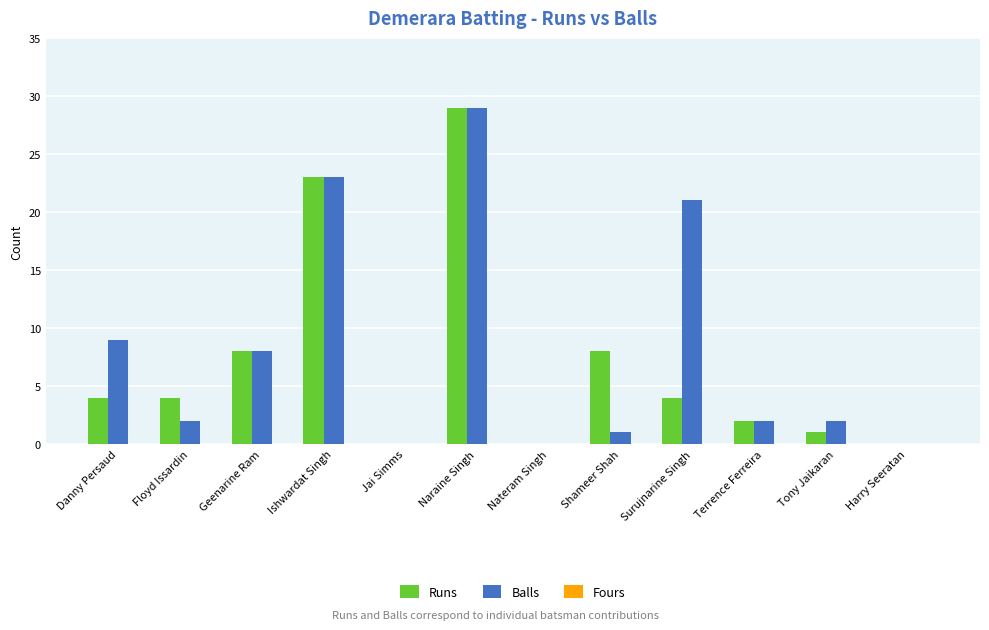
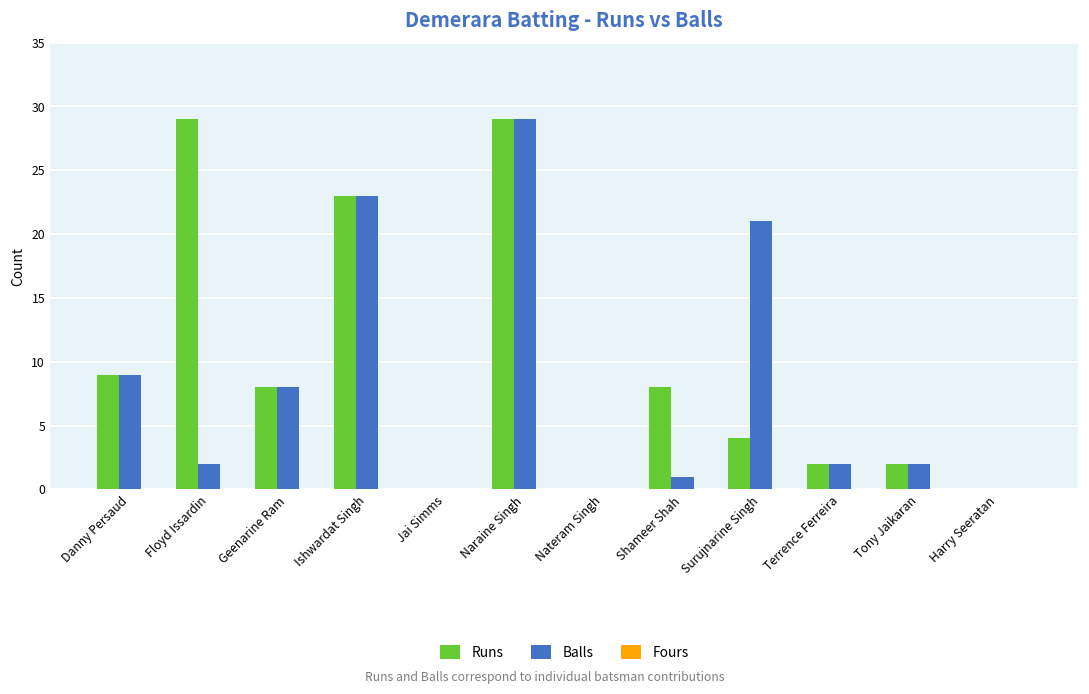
  {
    "Runs": {
-     "Danny Persaud": 4,
-     "Floyd Issardin": 4,
+     "Danny Persaud": 9,
+     "Floyd Issardin": 29,
      "Geenarine Ram": 8,
      "Ishwardat Singh": 23,
      "Jai Simms": 0,
      "Naraine Singh": 29,
      "Nateram Singh": 0,
      "Shameer Shah": 8,
      "Surujnarine Singh": 4,
      "Terrence Ferreira": 2,
-     "Tony Jaikaran": 1,
+     "Tony Jaikaran": 2,
      "Harry Seeratan": 0
    },
    "Balls": {
      "Danny Persaud": 9,
      "Floyd Issardin": 2,
      "Geenarine Ram": 8,
      "Ishwardat Singh": 23,
      "Jai Simms": 0,
      "Naraine Singh": 29,
      "Nateram Singh": 0,
      "Shameer Shah": 1,
      "Surujnarine Singh": 21,
      "Terrence Ferreira": 2,
      "Tony Jaikaran": 2,
      "Harry Seeratan": 0
    },
    "Fours": {
      "Danny Persaud": 0,
      "Floyd Issardin": 0,
      "Geenarine Ram": 0,
      "Ishwardat Singh": 0,
      "Jai Simms": 0,
      "Naraine Singh": 0,
      "Nateram Singh": 0,
      "Shameer Shah": 0,
      "Surujnarine Singh": 0,
      "Terrence Ferreira": 0,
      "Tony Jaikaran": 0,
      "Harry Seeratan": 0
    }
  }
